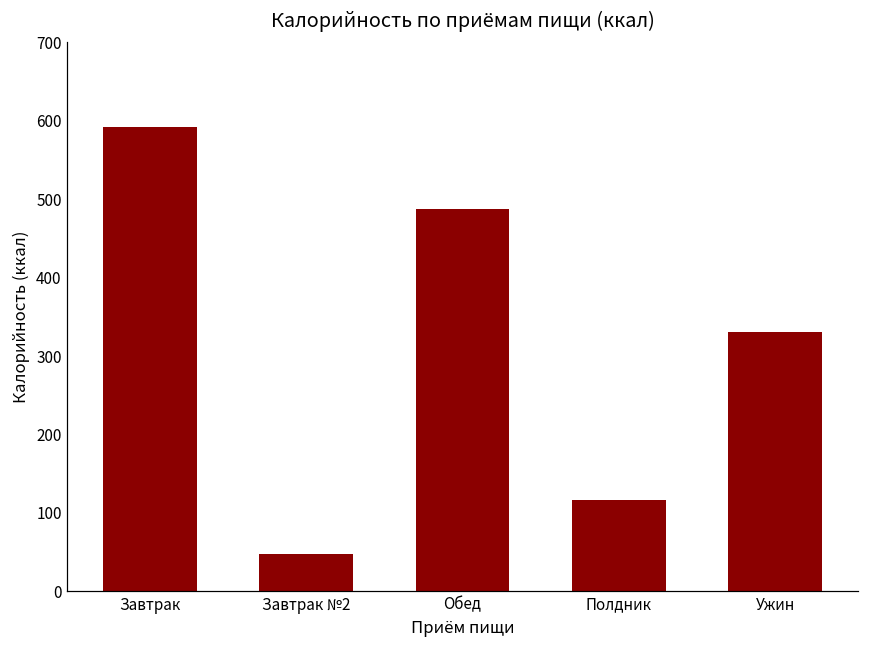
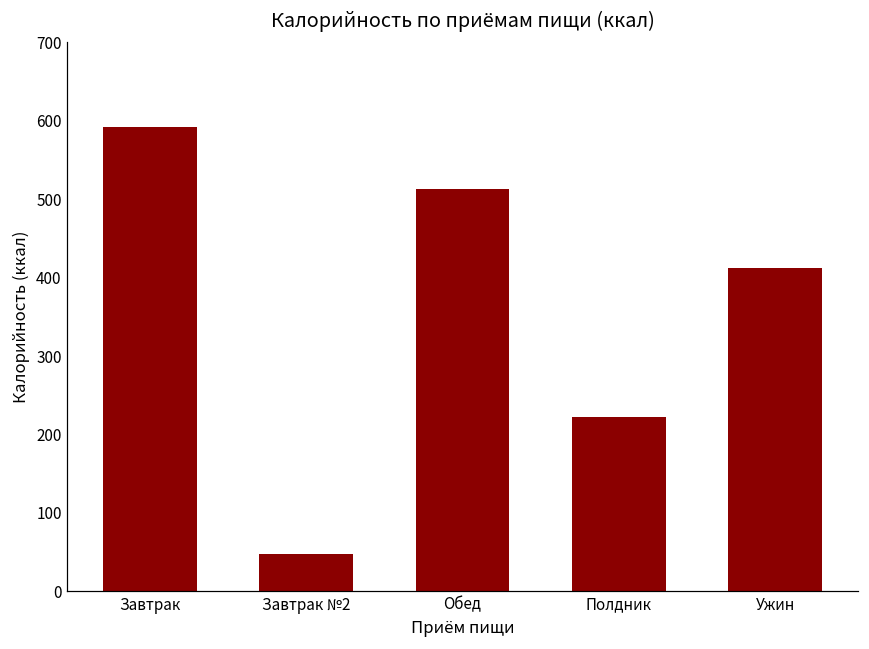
  {
    "Завтрак": 590,
    "Завтрак №2": 50,
-   "Обед": 490,
-   "Полдник": 120,
-   "Ужин": 330
+   "Обед": 510,
+   "Полдник": 220,
+   "Ужин": 410
  }
